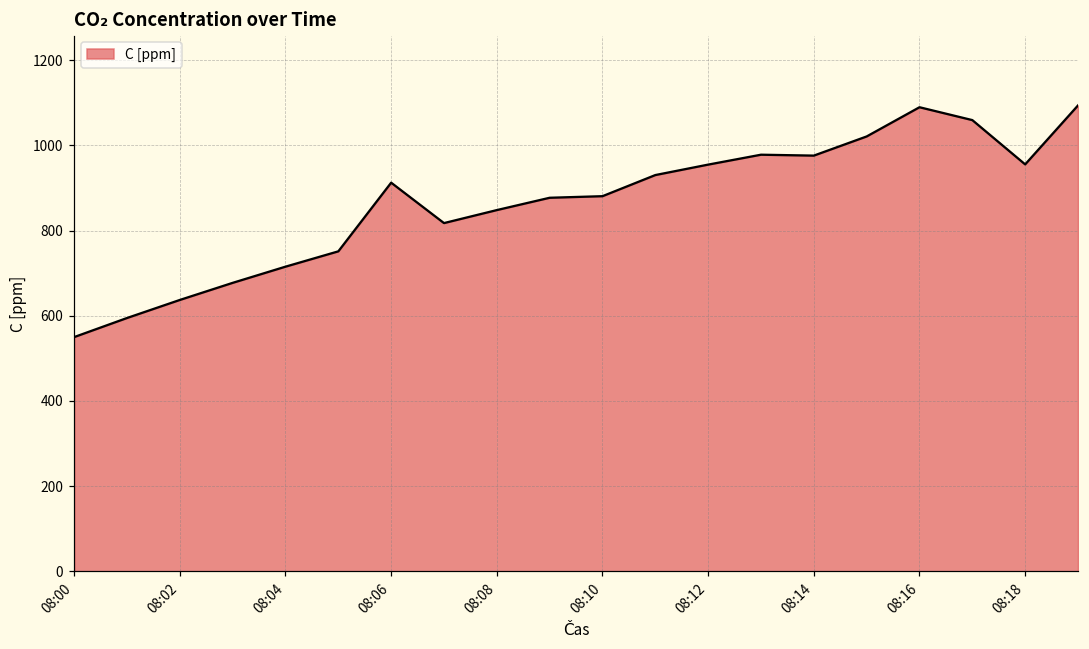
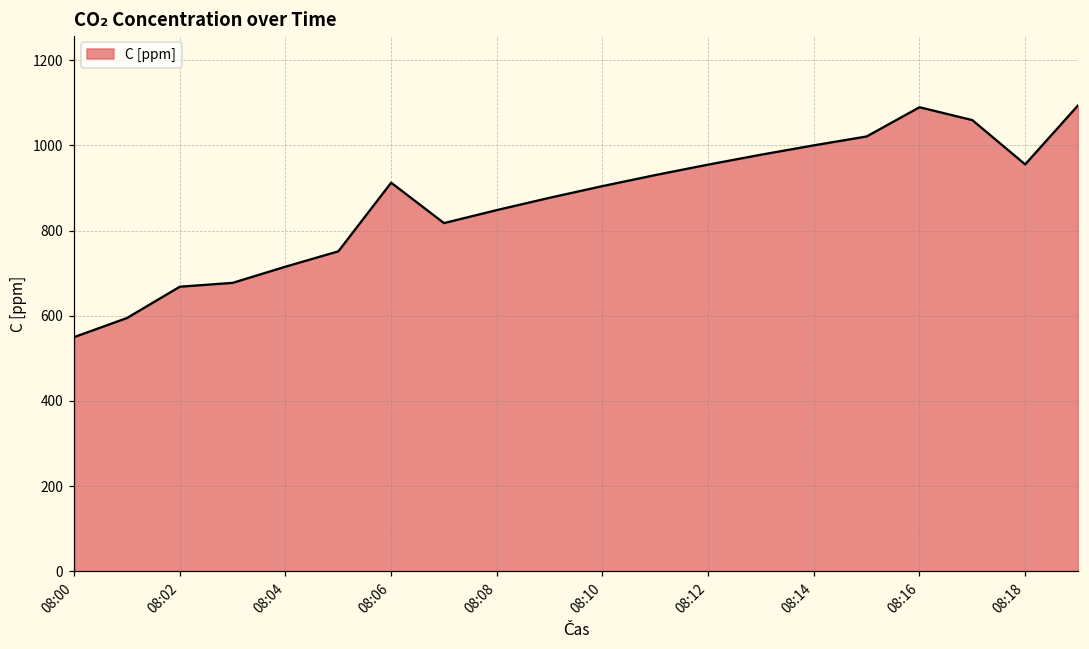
  {
    "08:00": 550,
-   "08:02": 640,
+   "08:02": 670,
    "08:04": 720,
    "08:06": 910,
    "08:08": 850,
-   "08:10": 880,
+   "08:10": 900,
    "08:12": 960,
-   "08:14": 980,
+   "08:14": 1000,
    "08:16": 1090,
    "08:18": 960
  }
